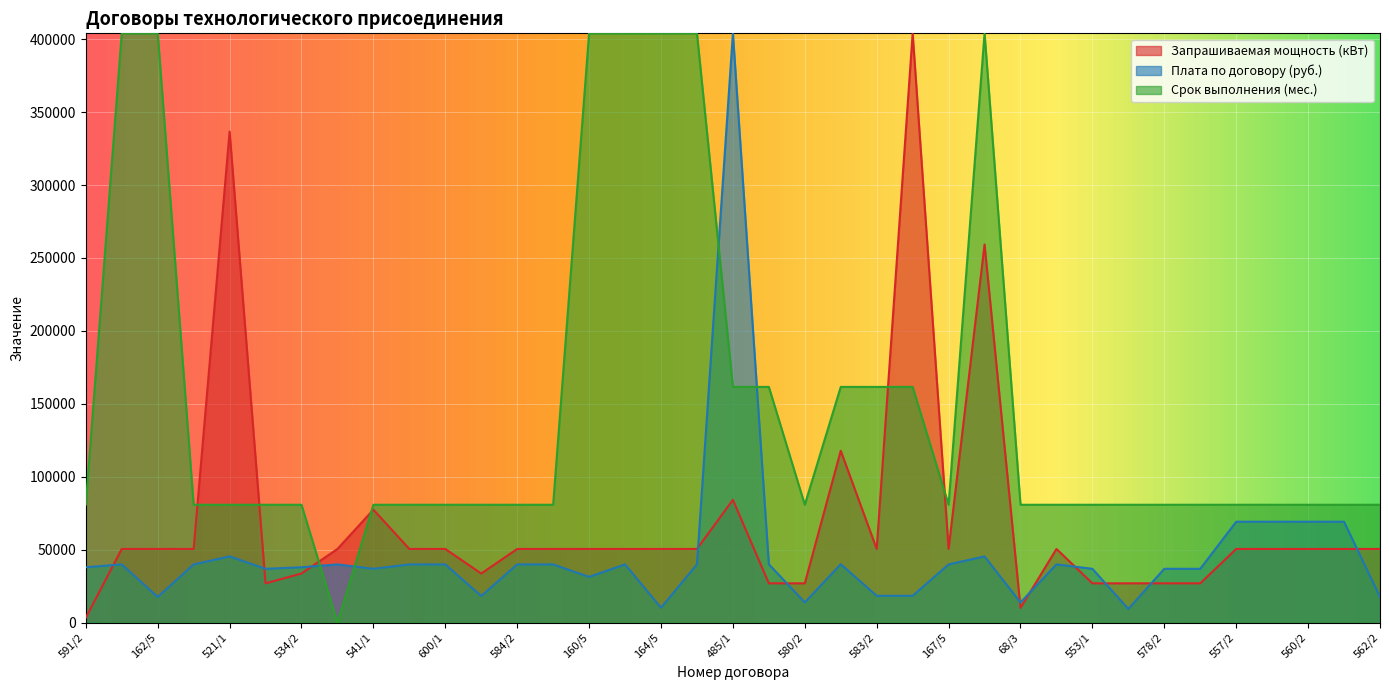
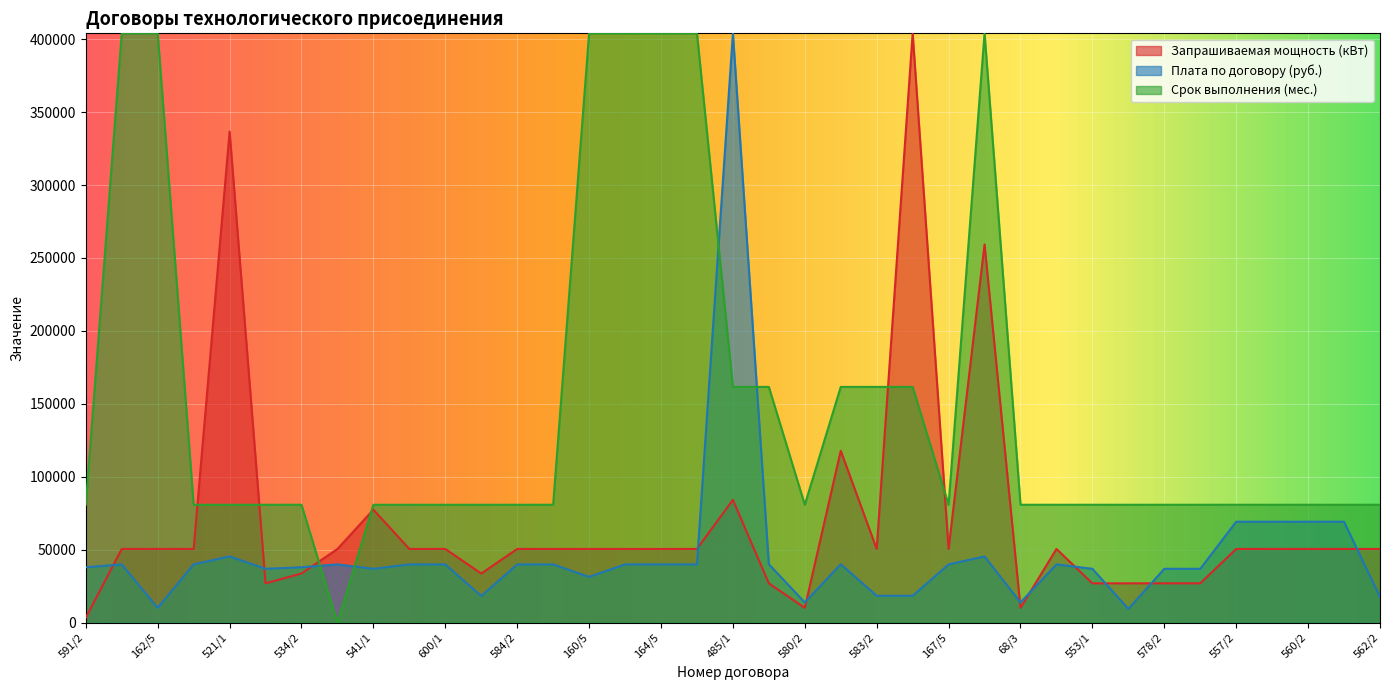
  {
    "Запрашиваемая мощность (кВт)": {
      "591/2": 3000,
      "162/5": 50000,
      "521/1": 337000,
      "534/2": 34000,
      "541/1": 77000,
      "600/1": 50000,
      "584/2": 50000,
      "160/5": 50000,
      "164/5": 50000,
      "485/1": 84000,
-     "580/2": 27000,
+     "580/2": 10000,
      "583/2": 50000,
      "167/5": 50000,
      "68/3": 10000,
      "553/1": 27000,
      "578/2": 27000,
      "557/2": 50000,
      "560/2": 50000,
      "562/2": 50000
    },
    "Плата по договору (руб.)": {
      "591/2": 38000,
-     "162/5": 18000,
+     "162/5": 10000,
      "521/1": 45000,
      "534/2": 38000,
      "541/1": 37000,
      "600/1": 40000,
      "584/2": 40000,
      "160/5": 31000,
-     "164/5": 10000,
+     "164/5": 40000,
      "485/1": 404000,
      "580/2": 14000,
      "583/2": 18000,
      "167/5": 40000,
      "68/3": 14000,
      "553/1": 37000,
      "578/2": 37000,
      "557/2": 69000,
      "560/2": 69000,
      "562/2": 18000
    },
    "Срок выполнения (мес.)": {
      "591/2": 81000,
      "162/5": 404000,
      "521/1": 81000,
      "534/2": 81000,
      "541/1": 81000,
      "600/1": 81000,
      "584/2": 81000,
      "160/5": 404000,
      "164/5": 404000,
      "485/1": 162000,
      "580/2": 81000,
      "583/2": 162000,
      "167/5": 81000,
      "68/3": 81000,
      "553/1": 81000,
      "578/2": 81000,
      "557/2": 81000,
      "560/2": 81000,
      "562/2": 81000
    }
  }
